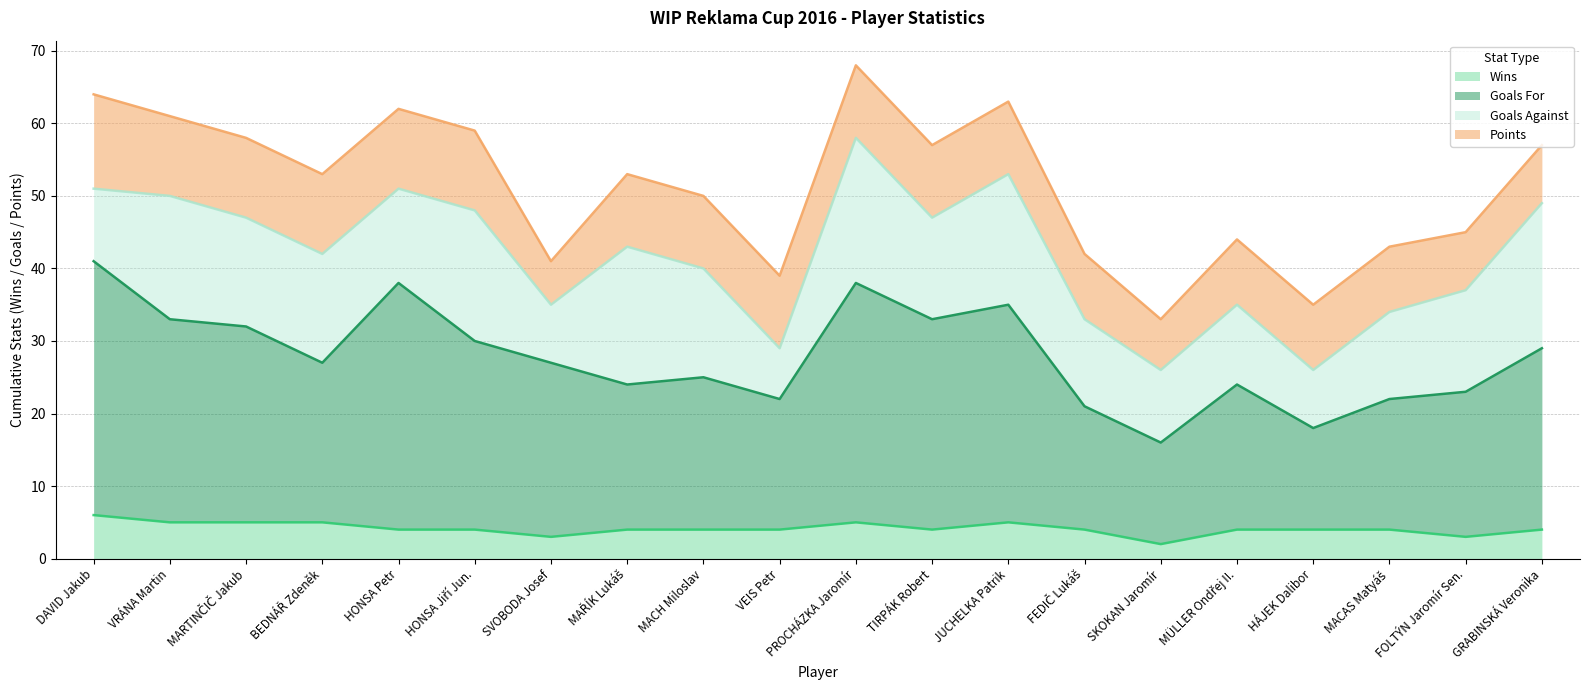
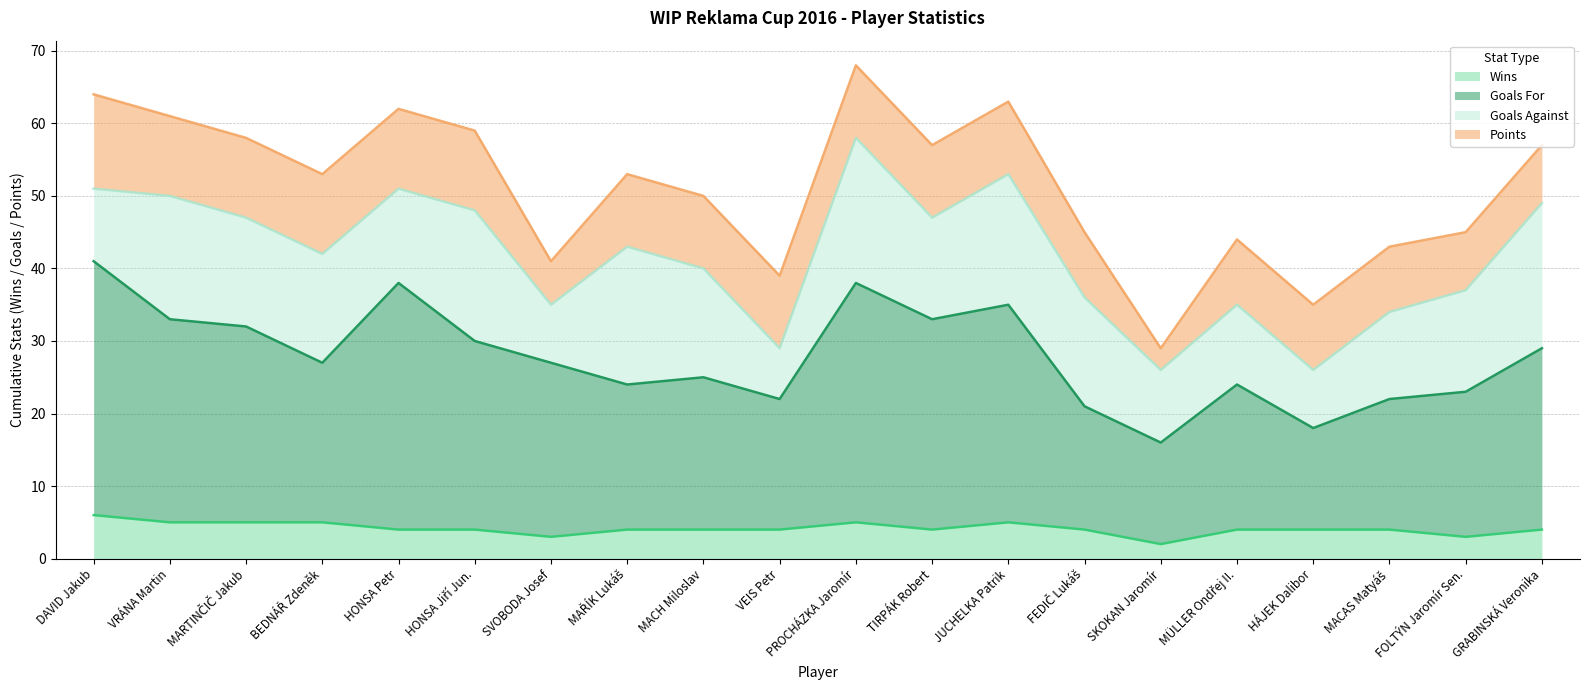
  {
    "Wins": {
      "DAVID Jakub": 6,
      "VRÁNA Martin": 5,
      "MARTINČIČ Jakub": 5,
      "BEDNÁŘ Zdeněk": 5,
      "HONSA Petr": 4,
      "HONSA Jiří Jun.": 4,
      "SVOBODA Josef": 3,
      "MAŘÍK Lukáš": 4,
      "MACH Miloslav": 4,
      "VEIS Petr": 4,
      "PROCHÁZKA Jaromír": 5,
      "TIRPÁK Robert": 4,
      "JUCHELKA Patrik": 5,
      "FEDIČ Lukáš": 4,
      "SKOKAN Jaromír": 2,
      "MÜLLER Ondřej II.": 4,
      "HÁJEK Dalibor": 4,
      "MACAS Matyáš": 4,
      "FOLTÝN Jaromír Sen.": 3,
      "GRABINSKÁ Veronika": 4
    },
    "Goals For": {
      "DAVID Jakub": 35,
      "VRÁNA Martin": 28,
      "MARTINČIČ Jakub": 27,
      "BEDNÁŘ Zdeněk": 22,
      "HONSA Petr": 34,
      "HONSA Jiří Jun.": 26,
      "SVOBODA Josef": 24,
      "MAŘÍK Lukáš": 20,
      "MACH Miloslav": 21,
      "VEIS Petr": 18,
      "PROCHÁZKA Jaromír": 33,
      "TIRPÁK Robert": 29,
      "JUCHELKA Patrik": 30,
      "FEDIČ Lukáš": 17,
      "SKOKAN Jaromír": 14,
      "MÜLLER Ondřej II.": 20,
      "HÁJEK Dalibor": 14,
      "MACAS Matyáš": 18,
      "FOLTÝN Jaromír Sen.": 20,
      "GRABINSKÁ Veronika": 25
    },
    "Goals Against": {
      "DAVID Jakub": 10,
      "VRÁNA Martin": 17,
      "MARTINČIČ Jakub": 15,
      "BEDNÁŘ Zdeněk": 15,
      "HONSA Petr": 13,
      "HONSA Jiří Jun.": 18,
      "SVOBODA Josef": 8,
      "MAŘÍK Lukáš": 19,
      "MACH Miloslav": 15,
      "VEIS Petr": 7,
      "PROCHÁZKA Jaromír": 20,
      "TIRPÁK Robert": 14,
      "JUCHELKA Patrik": 18,
-     "FEDIČ Lukáš": 12,
+     "FEDIČ Lukáš": 15,
      "SKOKAN Jaromír": 10,
      "MÜLLER Ondřej II.": 11,
      "HÁJEK Dalibor": 8,
      "MACAS Matyáš": 12,
      "FOLTÝN Jaromír Sen.": 14,
      "GRABINSKÁ Veronika": 20
    },
    "Points": {
      "DAVID Jakub": 13,
      "VRÁNA Martin": 11,
      "MARTINČIČ Jakub": 11,
      "BEDNÁŘ Zdeněk": 11,
      "HONSA Petr": 11,
      "HONSA Jiří Jun.": 11,
      "SVOBODA Josef": 6,
      "MAŘÍK Lukáš": 10,
      "MACH Miloslav": 10,
      "VEIS Petr": 10,
      "PROCHÁZKA Jaromír": 10,
      "TIRPÁK Robert": 10,
      "JUCHELKA Patrik": 10,
      "FEDIČ Lukáš": 9,
-     "SKOKAN Jaromír": 7,
+     "SKOKAN Jaromír": 3,
      "MÜLLER Ondřej II.": 9,
      "HÁJEK Dalibor": 9,
      "MACAS Matyáš": 9,
      "FOLTÝN Jaromír Sen.": 8
    }
  }
